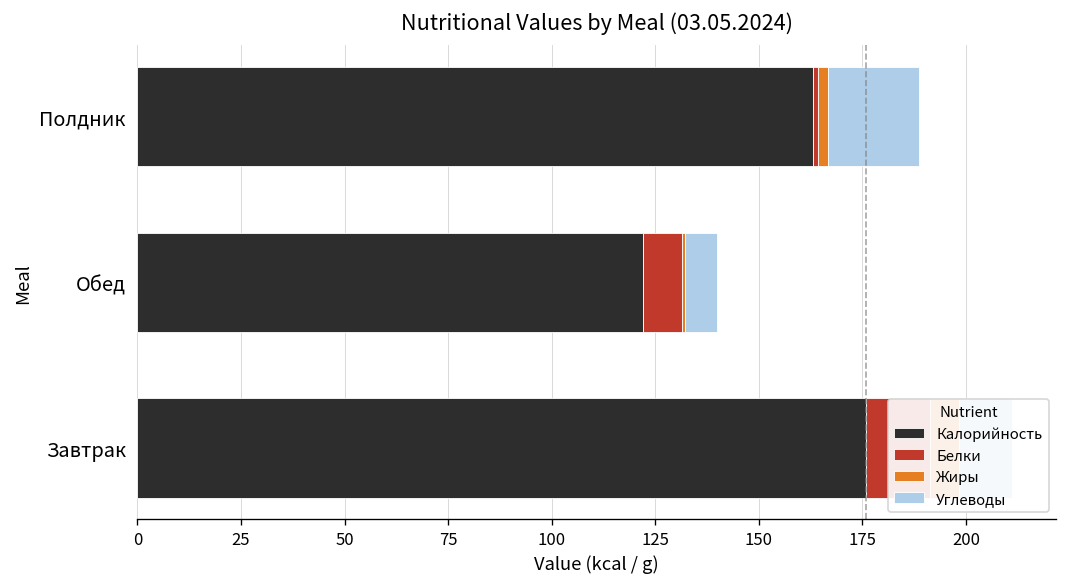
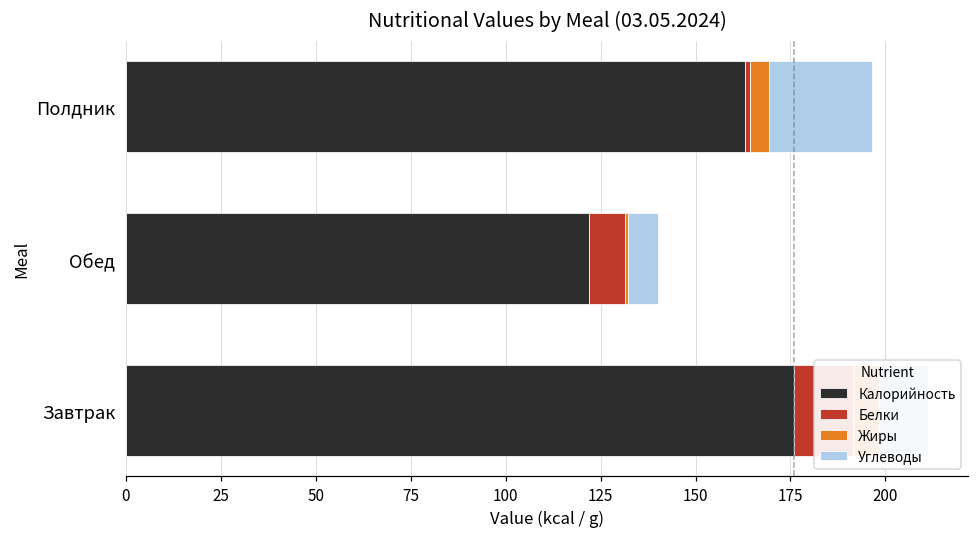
  {
    "Калорийность": {
      "Полдник": 163,
      "Обед": 122,
      "Завтрак": 176
    },
    "Белки": {
      "Полдник": 1,
      "Обед": 10
    },
    "Жиры": {
-     "Полдник": 2,
+     "Полдник": 5,
      "Обед": 1
    },
    "Углеводы": {
-     "Полдник": 22,
+     "Полдник": 27,
      "Обед": 8
    }
  }
